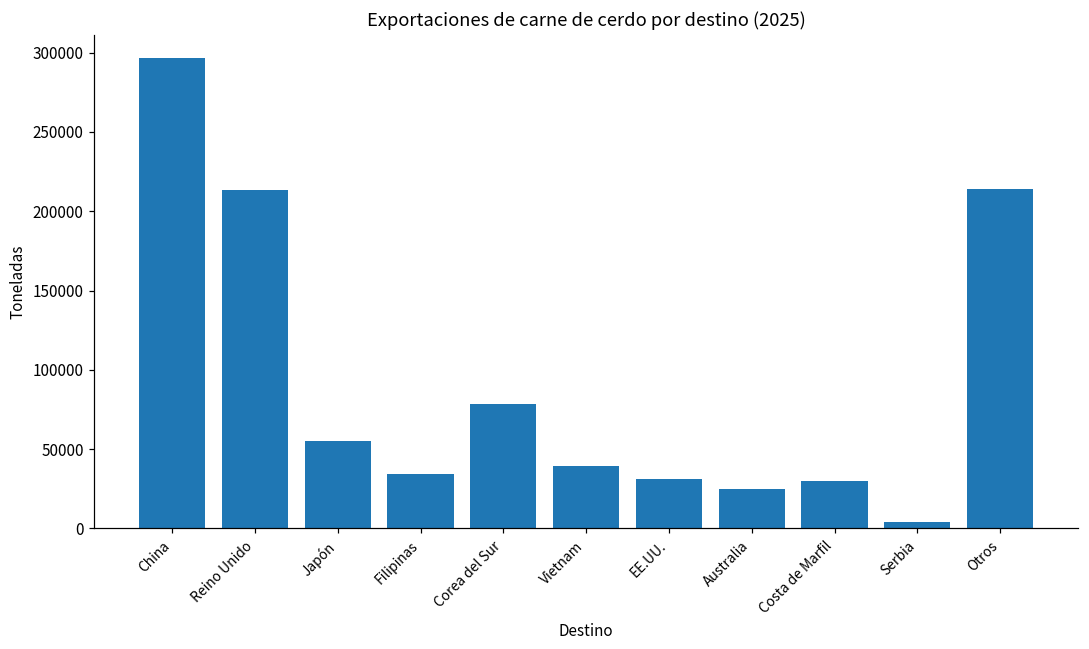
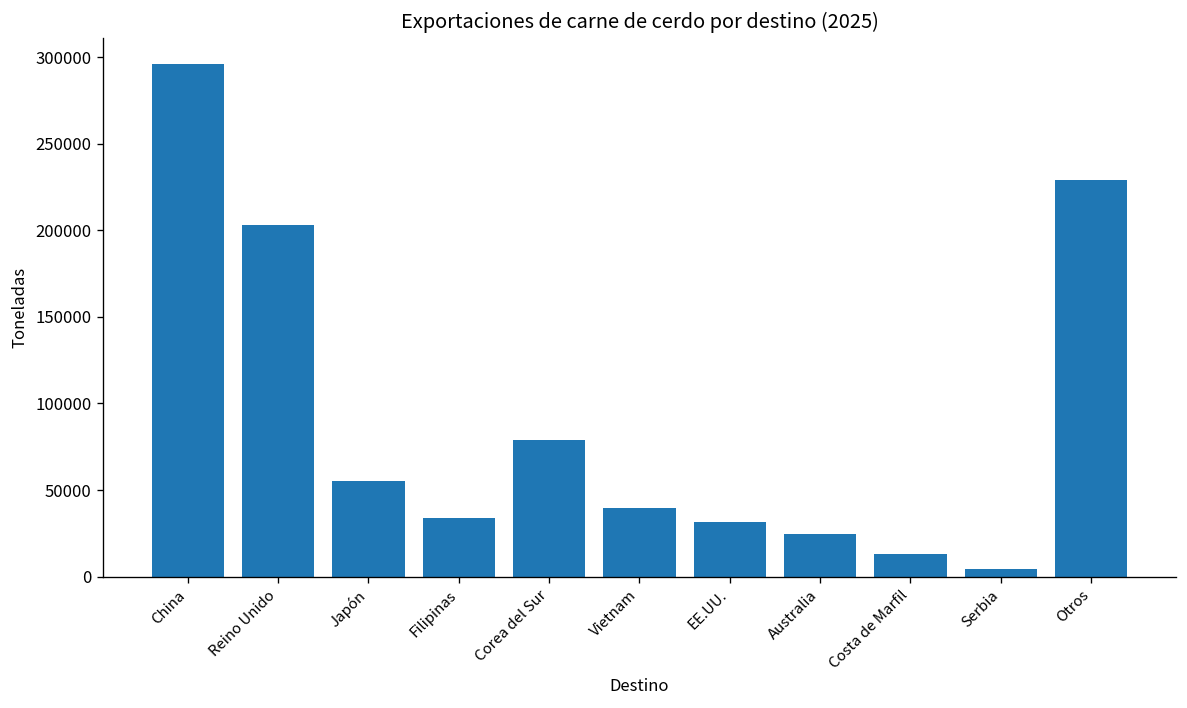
  {
    "China": 296000,
-   "Reino Unido": 214000,
+   "Reino Unido": 203000,
    "Japón": 55000,
    "Filipinas": 34000,
    "Corea del Sur": 79000,
    "Vietnam": 39000,
    "EE.UU.": 31000,
    "Australia": 25000,
-   "Costa de Marfil": 30000,
+   "Costa de Marfil": 13000,
    "Serbia": 4000,
-   "Otros": 214000
+   "Otros": 229000
  }
